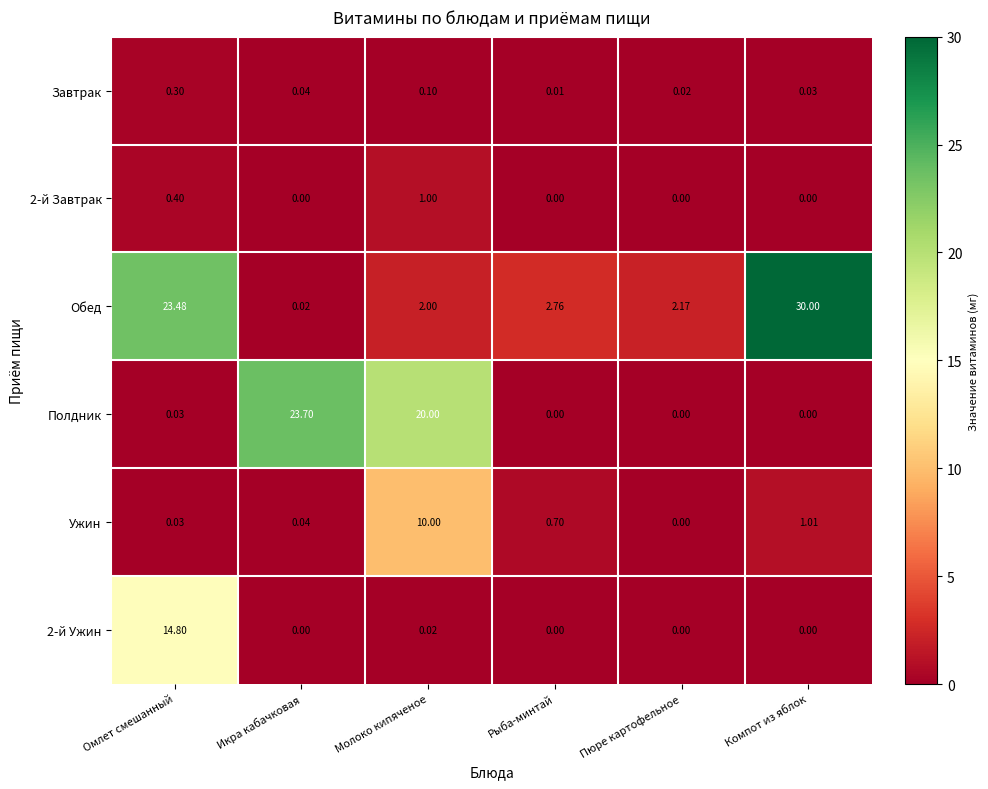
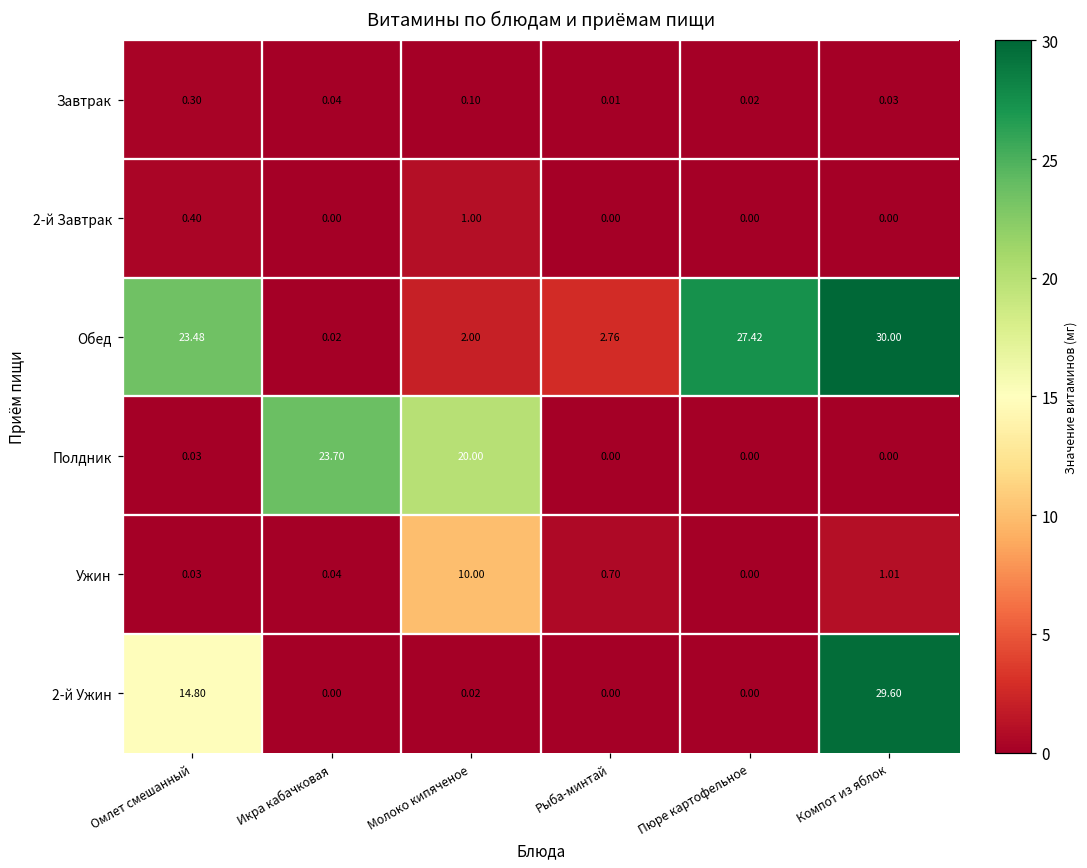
  {
    "Завтрак": {
      "Омлет смешанный": 0.30,
      "Икра кабачковая": 0.04,
      "Молоко кипяченое": 0.10,
      "Рыба-минтай": 0.01,
      "Пюре картофельное": 0.02,
      "Компот из яблок": 0.03
    },
    "2-й Завтрак": {
      "Омлет смешанный": 0.40,
      "Икра кабачковая": 0.00,
      "Молоко кипяченое": 1.00,
      "Рыба-минтай": 0.00,
      "Пюре картофельное": 0.00,
      "Компот из яблок": 0.00
    },
    "Обед": {
      "Омлет смешанный": 23.48,
      "Икра кабачковая": 0.02,
      "Молоко кипяченое": 2.00,
      "Рыба-минтай": 2.76,
-     "Пюре картофельное": 2.17,
+     "Пюре картофельное": 27.42,
      "Компот из яблок": 30.00
    },
    "Полдник": {
      "Омлет смешанный": 0.03,
      "Икра кабачковая": 23.70,
      "Молоко кипяченое": 20.00,
      "Рыба-минтай": 0.00,
      "Пюре картофельное": 0.00,
      "Компот из яблок": 0.00
    },
    "Ужин": {
      "Омлет смешанный": 0.03,
      "Икра кабачковая": 0.04,
      "Молоко кипяченое": 10.00,
      "Рыба-минтай": 0.70,
      "Пюре картофельное": 0.00,
      "Компот из яблок": 1.01
    },
    "2-й Ужин": {
      "Омлет смешанный": 14.80,
      "Икра кабачковая": 0.00,
      "Молоко кипяченое": 0.02,
      "Рыба-минтай": 0.00,
      "Пюре картофельное": 0.00,
-     "Компот из яблок": 0.00
+     "Компот из яблок": 29.60
    }
  }
